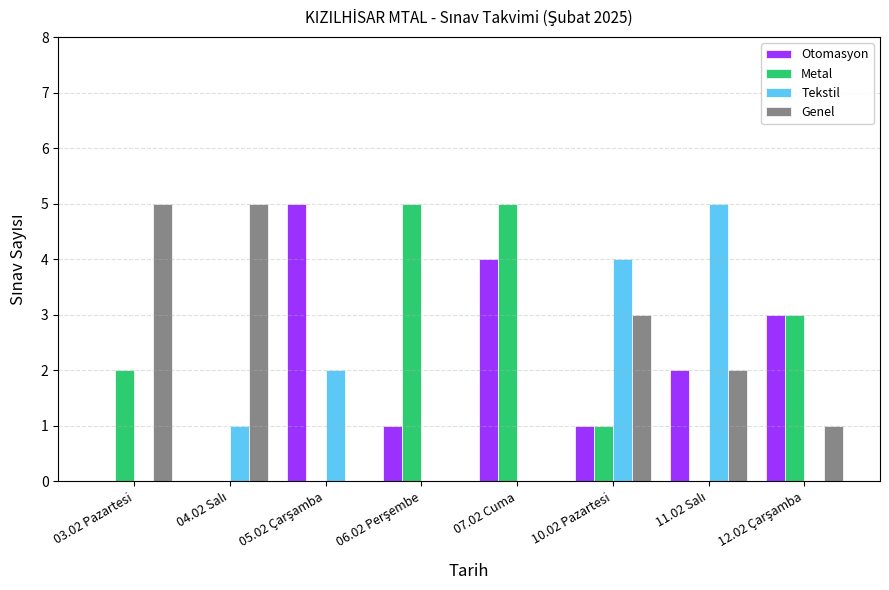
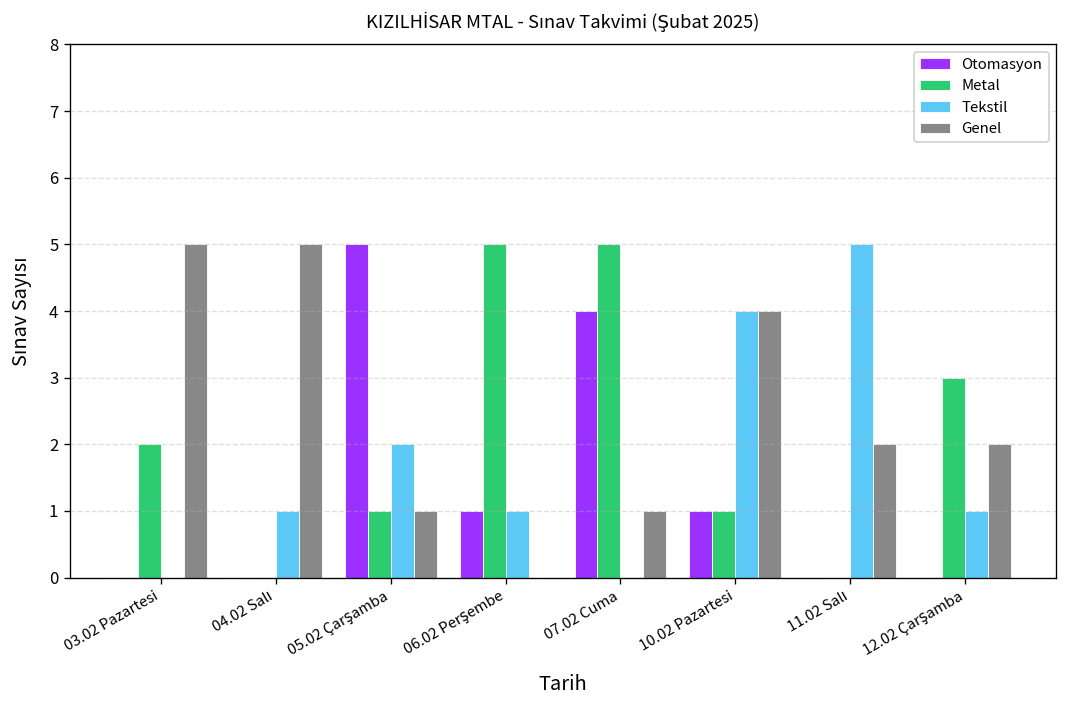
  {
    "Otomasyon": {
      "03.02 Pazartesi": 0,
      "04.02 Salı": 0,
      "05.02 Çarşamba": 5,
      "06.02 Perşembe": 1,
      "07.02 Cuma": 4,
      "10.02 Pazartesi": 1,
-     "11.02 Salı": 2,
-     "12.02 Çarşamba": 3
+     "11.02 Salı": 0,
+     "12.02 Çarşamba": 0
    },
    "Metal": {
      "03.02 Pazartesi": 2,
      "04.02 Salı": 0,
-     "05.02 Çarşamba": 0,
+     "05.02 Çarşamba": 1,
      "06.02 Perşembe": 5,
      "07.02 Cuma": 5,
      "10.02 Pazartesi": 1,
      "11.02 Salı": 0,
      "12.02 Çarşamba": 3
    },
    "Tekstil": {
      "03.02 Pazartesi": 0,
      "04.02 Salı": 1,
      "05.02 Çarşamba": 2,
-     "06.02 Perşembe": 0,
+     "06.02 Perşembe": 1,
      "07.02 Cuma": 0,
      "10.02 Pazartesi": 4,
      "11.02 Salı": 5,
-     "12.02 Çarşamba": 0
+     "12.02 Çarşamba": 1
    },
    "Genel": {
      "03.02 Pazartesi": 5,
      "04.02 Salı": 5,
-     "05.02 Çarşamba": 0,
+     "05.02 Çarşamba": 1,
      "06.02 Perşembe": 0,
-     "07.02 Cuma": 0,
-     "10.02 Pazartesi": 3,
+     "07.02 Cuma": 1,
+     "10.02 Pazartesi": 4,
      "11.02 Salı": 2,
-     "12.02 Çarşamba": 1
+     "12.02 Çarşamba": 2
    }
  }
